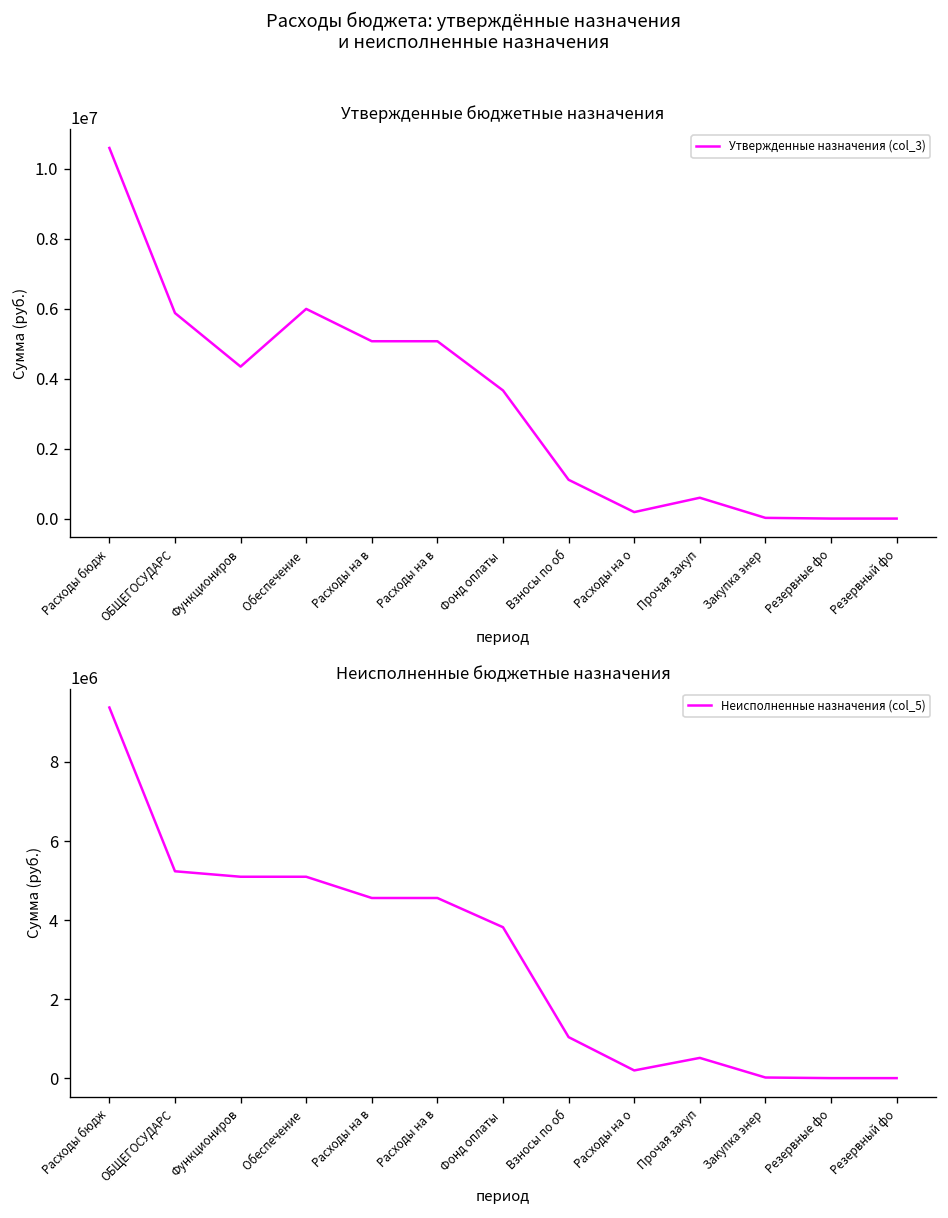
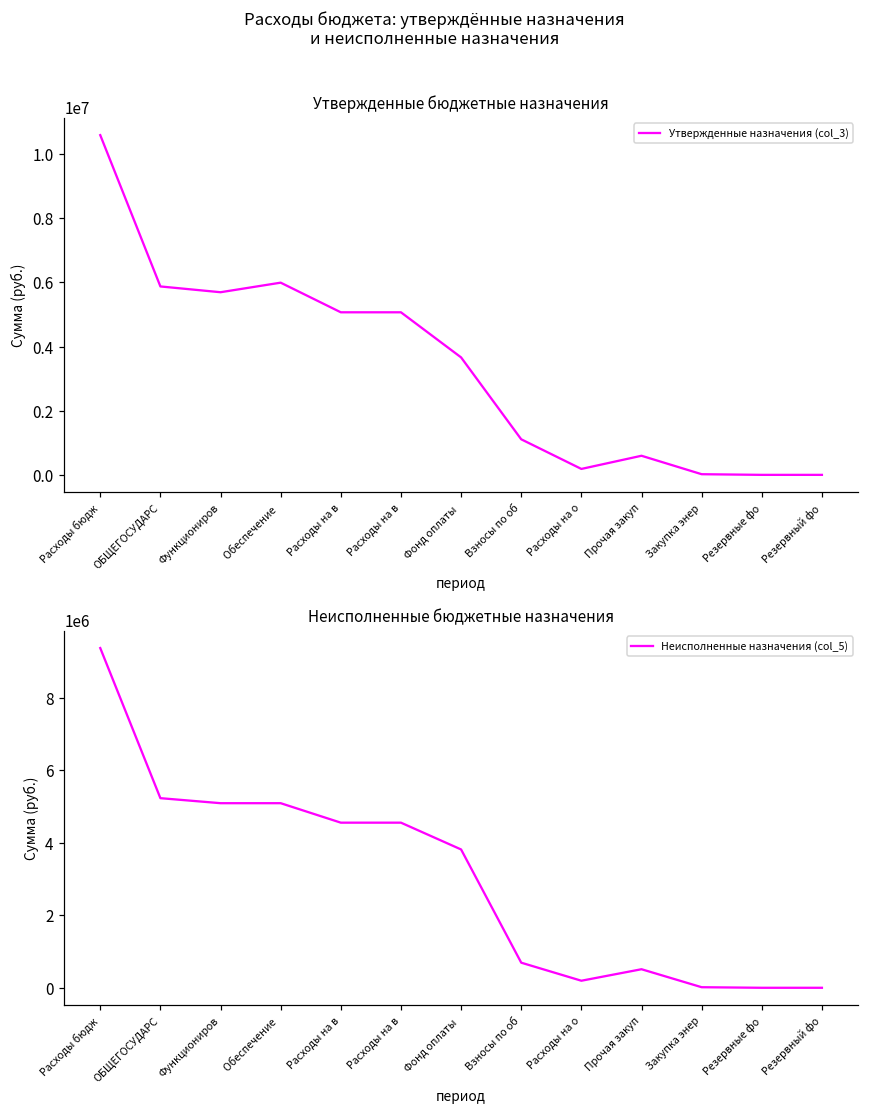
  {
    "Утвержденные бюджетные назначения": {
      "Расходы бюдж": 10600000,
      "ОБЩЕГОСУДАРС": 5900000,
-     "Функциониров": 4300000,
+     "Функциониров": 5700000,
      "Обеспечение": 6000000,
      "Фонд оплаты": 3700000,
      "Взносы по об": 1100000,
      "Расходы на о": 200000,
      "Прочая закуп": 600000,
      "Закупка энер": 0,
      "Резервные фо": 0,
      "Резервный фо": 0
    },
    "Неисполненные бюджетные назначения": {
      "Расходы бюдж": 9400000,
      "ОБЩЕГОСУДАРС": 5200000,
      "Функциониров": 5100000,
      "Обеспечение": 5100000,
      "Фонд оплаты": 3800000,
-     "Взносы по об": 1000000,
+     "Взносы по об": 700000,
      "Расходы на о": 200000,
      "Прочая закуп": 500000,
      "Закупка энер": 0,
      "Резервные фо": 0,
      "Резервный фо": 0
    }
  }
